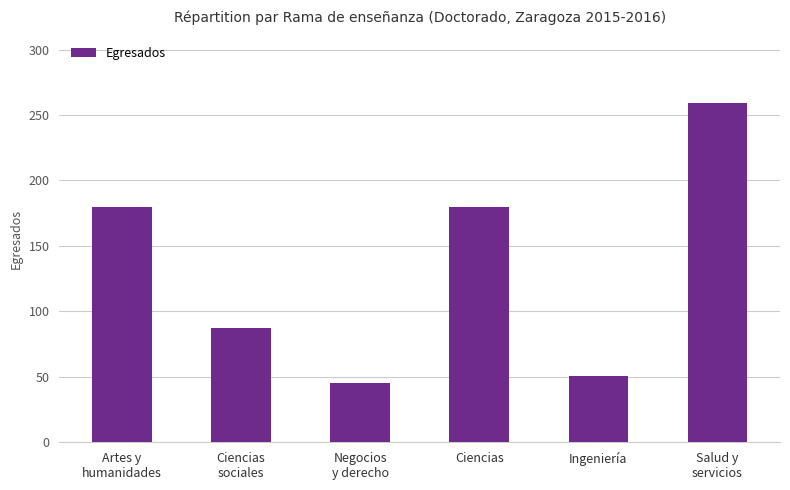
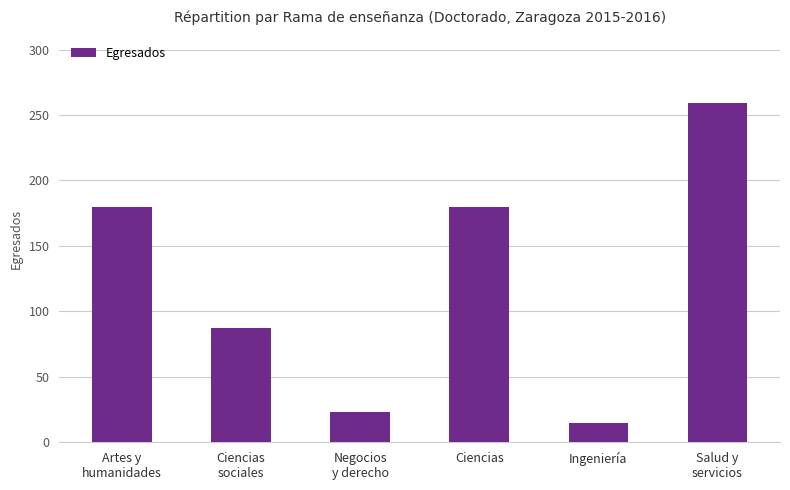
  {
    "Artes y humanidades": 180,
    "Ciencias sociales": 87,
-   "Negocios y derecho": 45,
+   "Negocios y derecho": 23,
    "Ciencias": 180,
-   "Ingeniería": 51,
+   "Ingeniería": 15,
    "Salud y servicios": 259
  }
